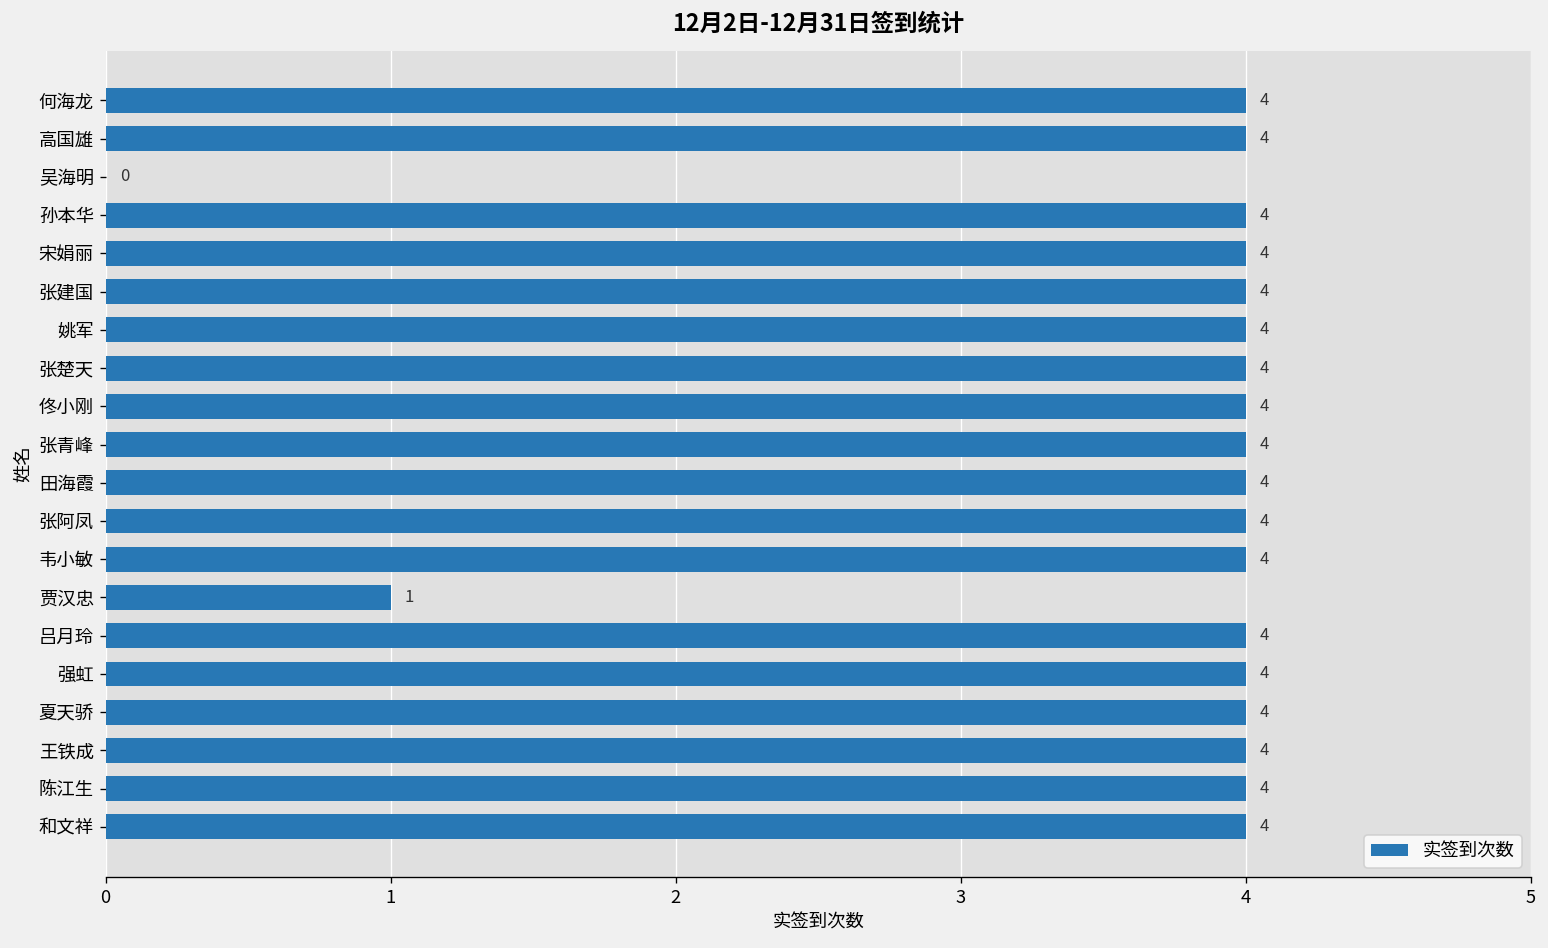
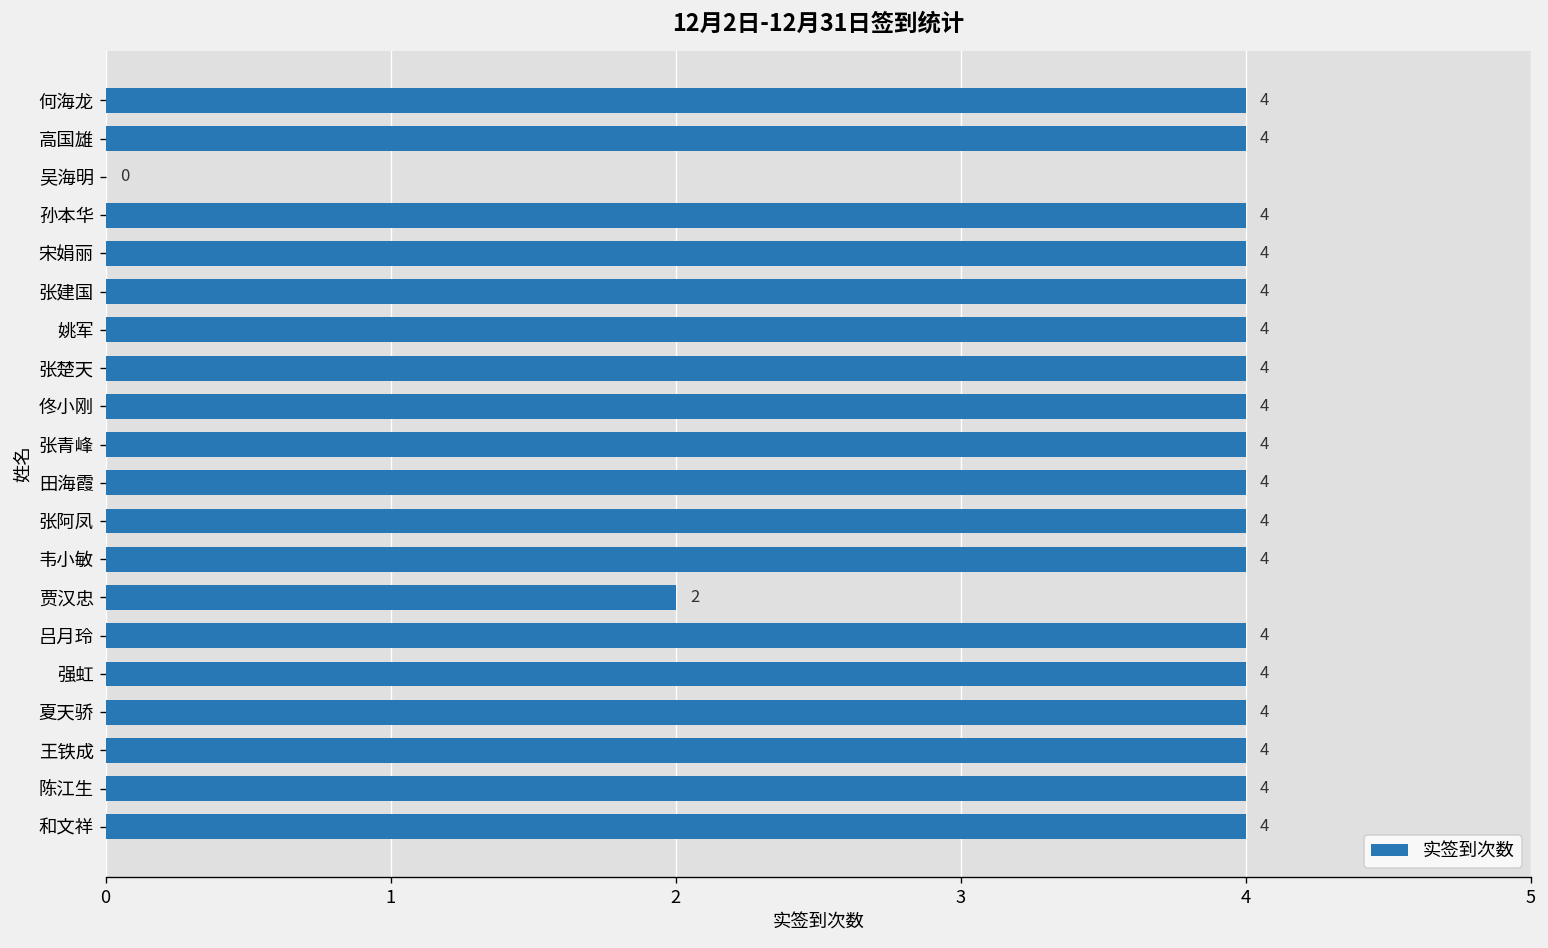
  {
    "何海龙": 4,
    "高国雄": 4,
    "吴海明": 0,
    "孙本华": 4,
    "宋娟丽": 4,
    "张建国": 4,
    "姚军": 4,
    "张楚天": 4,
    "佟小刚": 4,
    "张青峰": 4,
    "田海霞": 4,
    "张阿凤": 4,
    "韦小敏": 4,
-   "贾汉忠": 1,
+   "贾汉忠": 2,
    "吕月玲": 4,
    "强虹": 4,
    "夏天骄": 4,
    "王铁成": 4,
    "陈江生": 4,
    "和文祥": 4
  }
